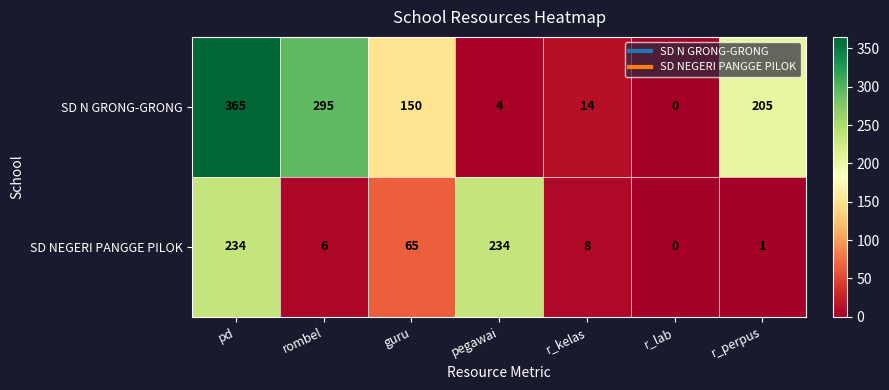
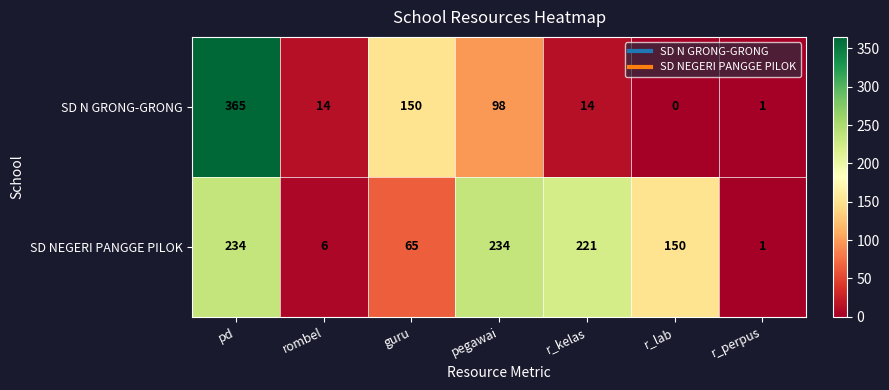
  {
    "SD N GRONG-GRONG": {
      "pd": 365,
-     "rombel": 295,
+     "rombel": 14,
      "guru": 150,
-     "pegawai": 4,
+     "pegawai": 98,
      "r_kelas": 14,
      "r_lab": 0,
-     "r_perpus": 205
+     "r_perpus": 1
    },
    "SD NEGERI PANGGE PILOK": {
      "pd": 234,
      "rombel": 6,
      "guru": 65,
      "pegawai": 234,
-     "r_kelas": 8,
-     "r_lab": 0,
+     "r_kelas": 221,
+     "r_lab": 150,
      "r_perpus": 1
    }
  }
